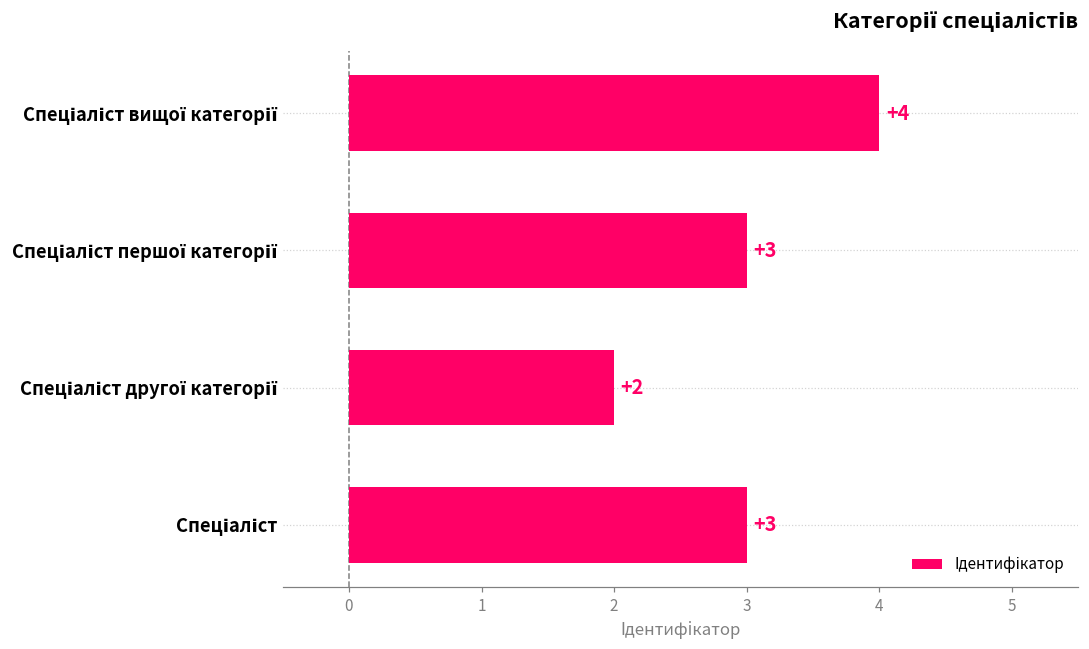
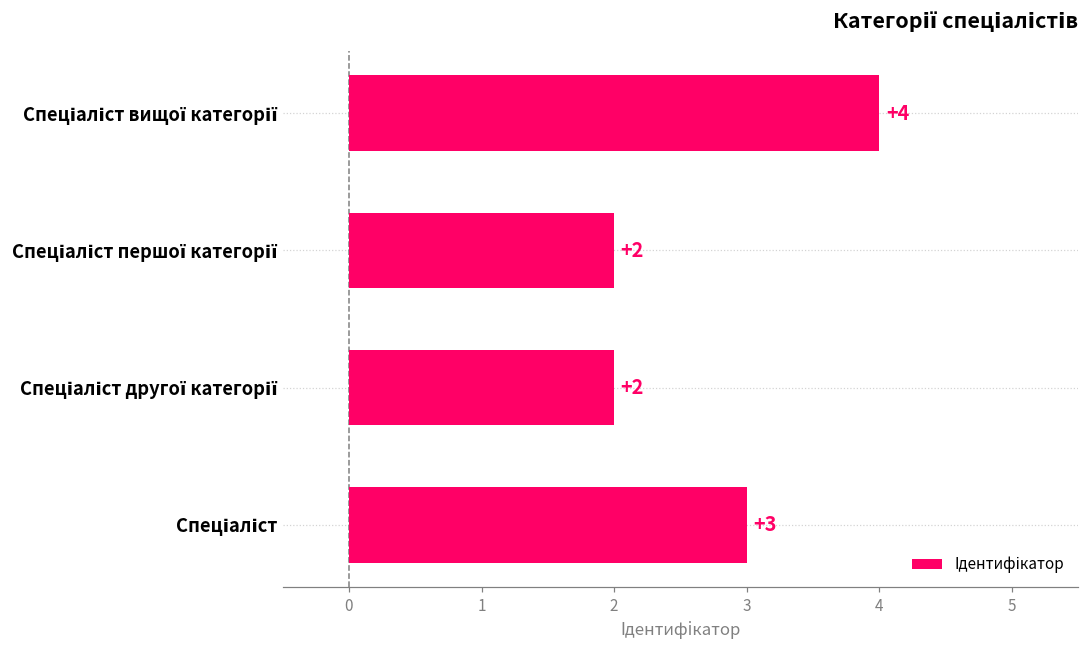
  {
    "Спеціаліст вищої категорії": "+4",
-   "Спеціаліст першої категорії": "+3",
+   "Спеціаліст першої категорії": "+2",
    "Спеціаліст другої категорії": "+2",
    "Спеціаліст": "+3"
  }
